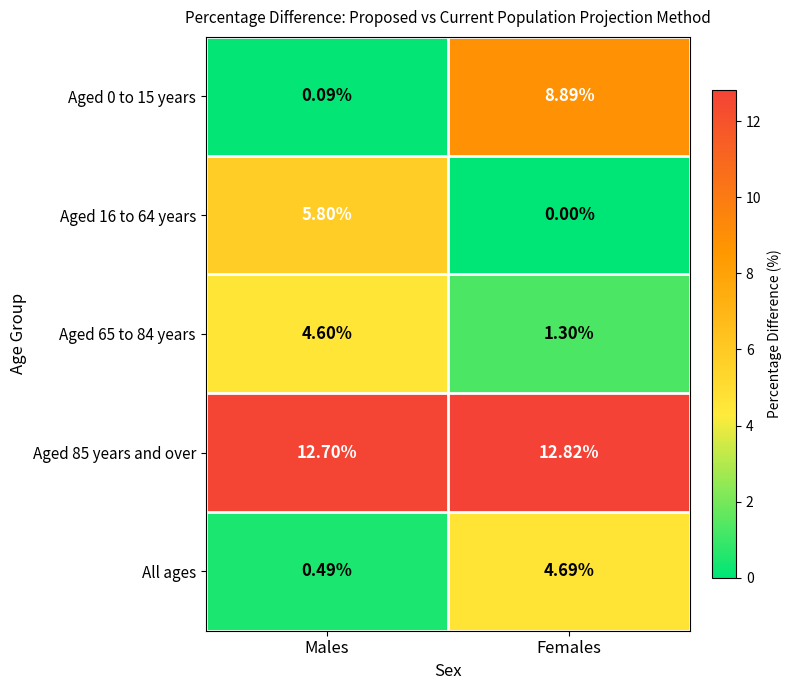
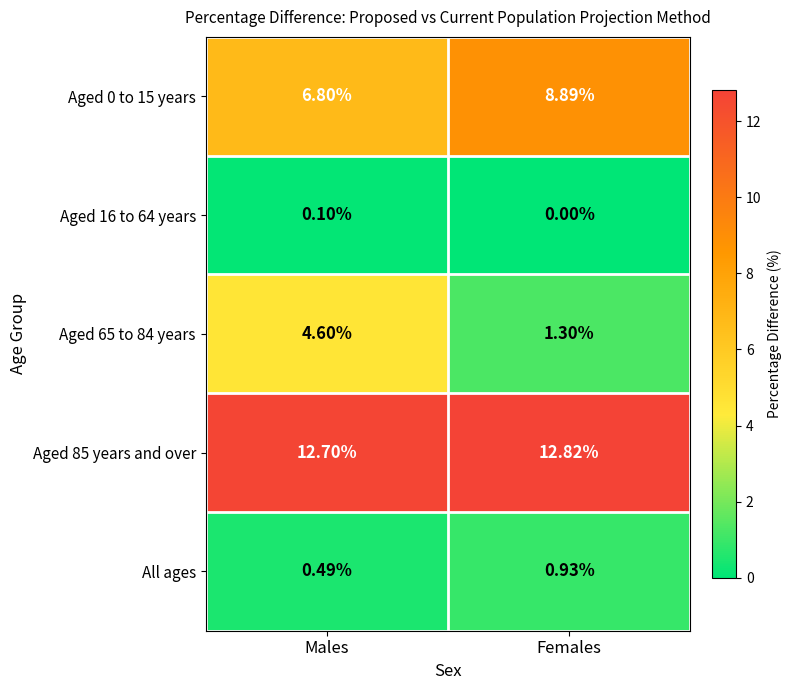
  {
    "Aged 0 to 15 years": {
-     "Males": "0.09%",
+     "Males": "6.80%",
      "Females": "8.89%"
    },
    "Aged 16 to 64 years": {
-     "Males": "5.80%",
+     "Males": "0.10%",
      "Females": "0.00%"
    },
    "Aged 65 to 84 years": {
      "Males": "4.60%",
      "Females": "1.30%"
    },
    "Aged 85 years and over": {
      "Males": "12.70%",
      "Females": "12.82%"
    },
    "All ages": {
      "Males": "0.49%",
-     "Females": "4.69%"
+     "Females": "0.93%"
    }
  }
